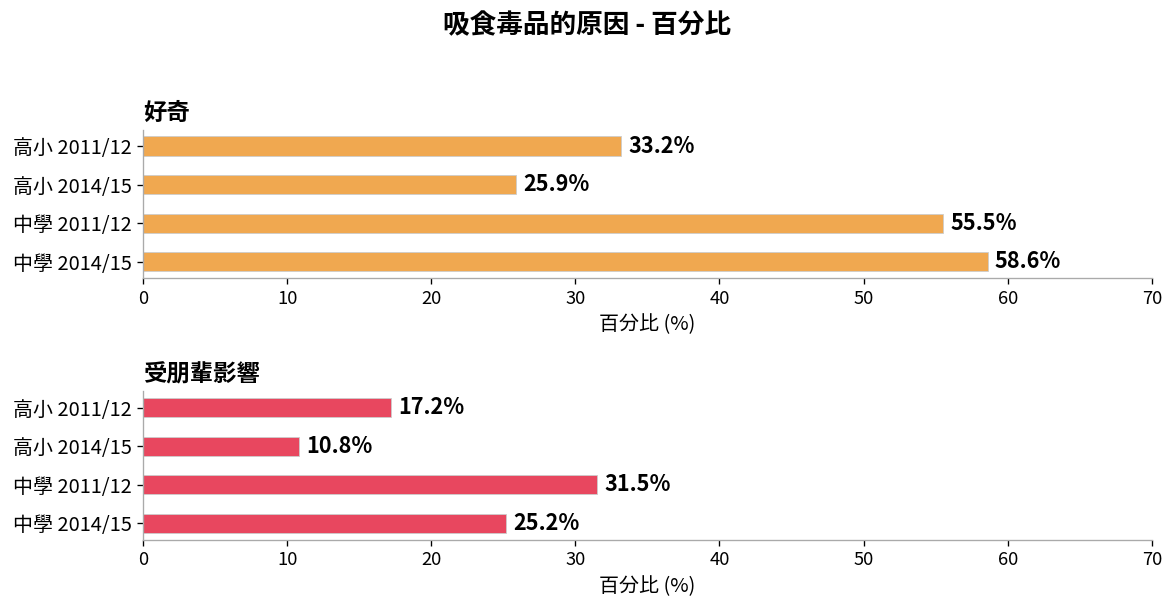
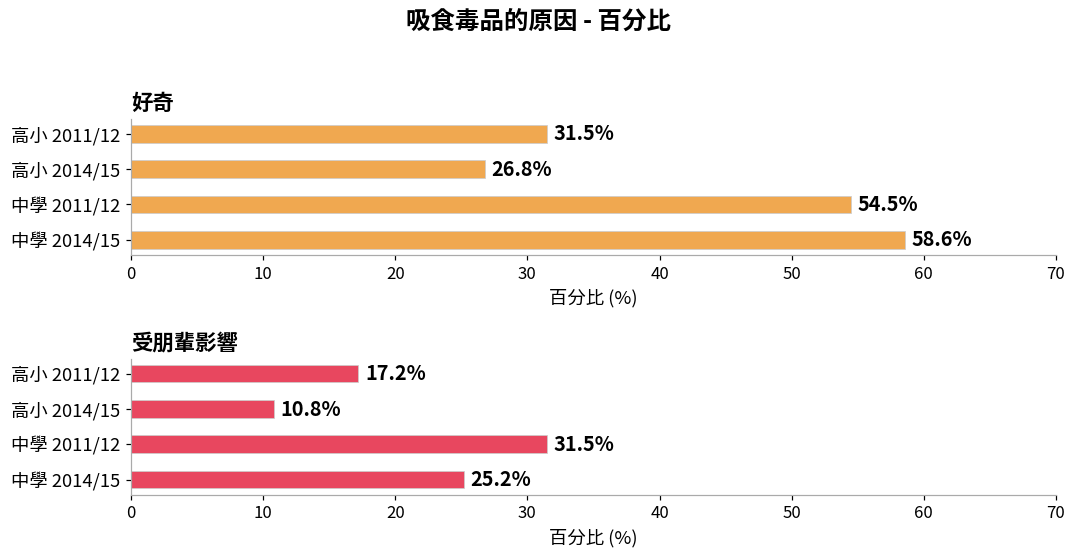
  {
    "好奇": {
-     "高小 2011/12": "33.2%",
-     "高小 2014/15": "25.9%",
-     "中學 2011/12": "55.5%",
+     "高小 2011/12": "31.5%",
+     "高小 2014/15": "26.8%",
+     "中學 2011/12": "54.5%",
      "中學 2014/15": "58.6%"
    },
    "受朋輩影響": {
      "高小 2011/12": "17.2%",
      "高小 2014/15": "10.8%",
      "中學 2011/12": "31.5%",
      "中學 2014/15": "25.2%"
    }
  }
